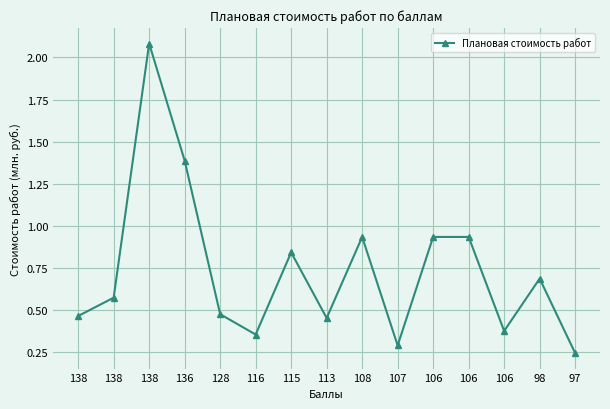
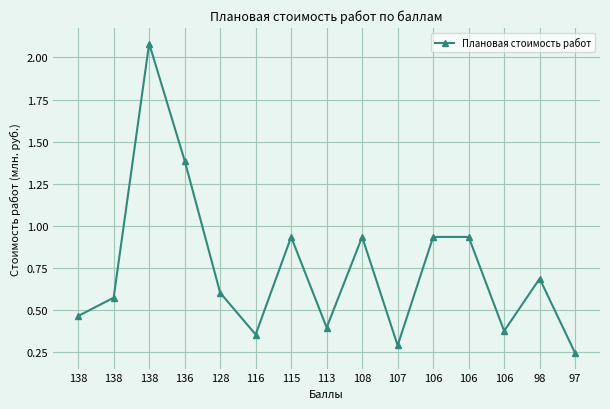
  {
    "136": 1.39,
-   "128": 0.48,
+   "128": 0.60,
    "116": 0.36,
-   "115": 0.84,
-   "113": 0.45,
+   "115": 0.93,
+   "113": 0.40,
    "108": 0.93,
    "107": 0.29,
    "98": 0.69,
    "97": 0.25
  }
